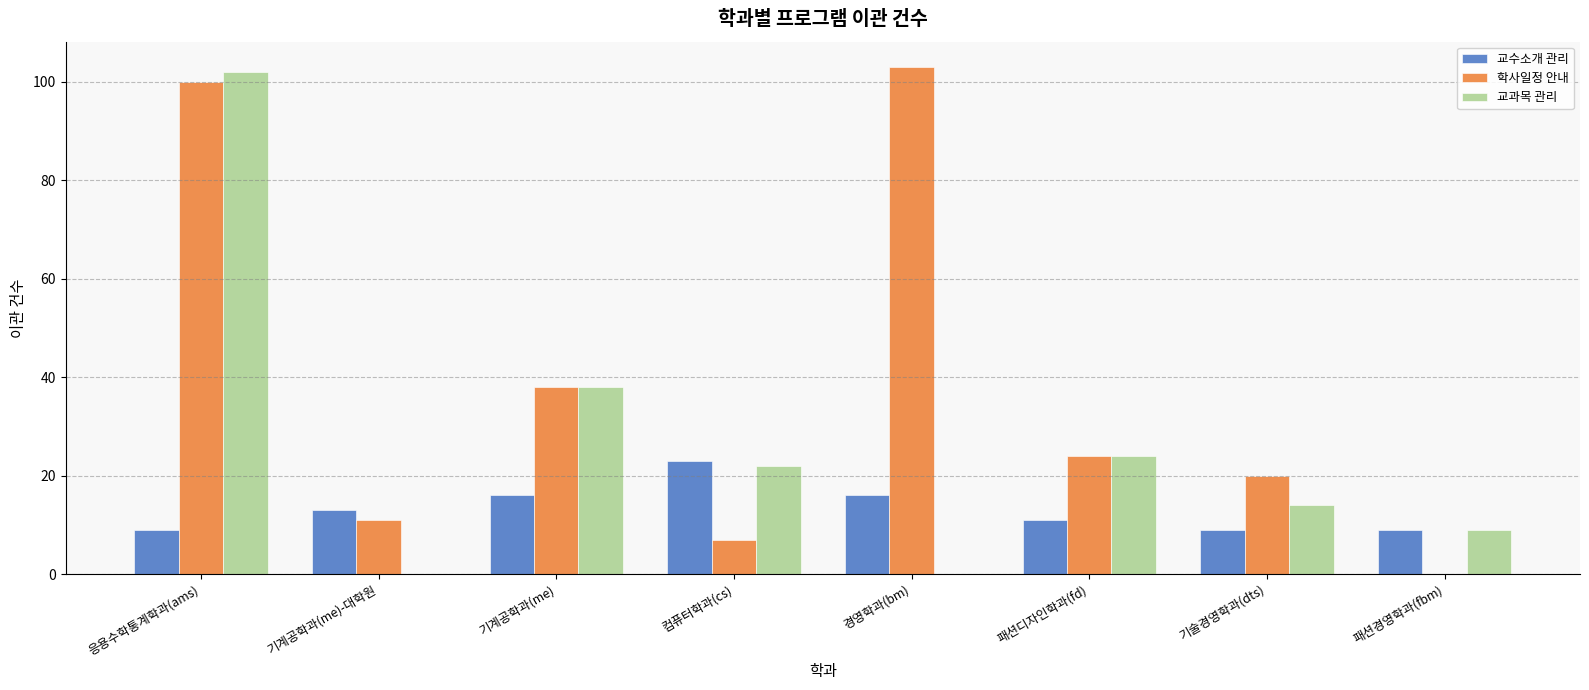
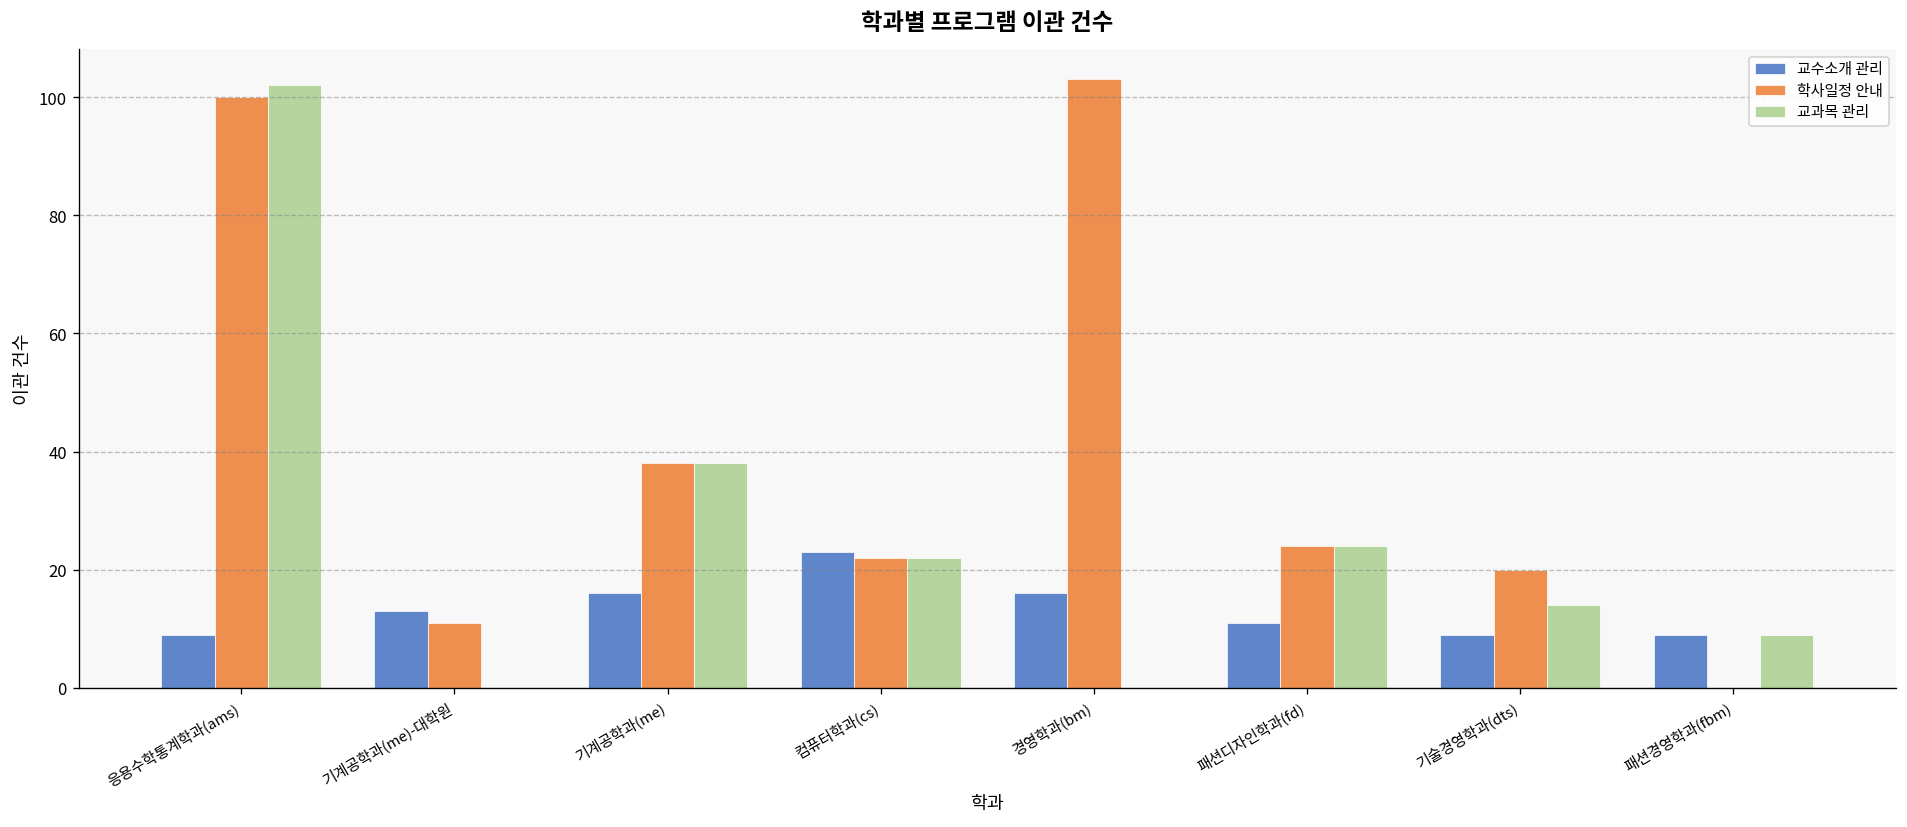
  {
    "교수소개 관리": {
      "응용수학통계학과(ams)": 9,
      "기계공학과(me)-대학원": 13,
      "기계공학과(me)": 16,
      "컴퓨터학과(cs)": 23,
      "경영학과(bm)": 16,
      "패션디자인학과(fd)": 11,
      "기술경영학과(dts)": 9,
      "패션경영학과(fbm)": 9
    },
    "학사일정 안내": {
      "응용수학통계학과(ams)": 100,
      "기계공학과(me)-대학원": 11,
      "기계공학과(me)": 38,
-     "컴퓨터학과(cs)": 7,
+     "컴퓨터학과(cs)": 22,
      "경영학과(bm)": 103,
      "패션디자인학과(fd)": 24,
      "기술경영학과(dts)": 20,
      "패션경영학과(fbm)": 0
    },
    "교과목 관리": {
      "응용수학통계학과(ams)": 102,
      "기계공학과(me)-대학원": 0,
      "기계공학과(me)": 38,
      "컴퓨터학과(cs)": 22,
      "경영학과(bm)": 0,
      "패션디자인학과(fd)": 24,
      "기술경영학과(dts)": 14,
      "패션경영학과(fbm)": 9
    }
  }
